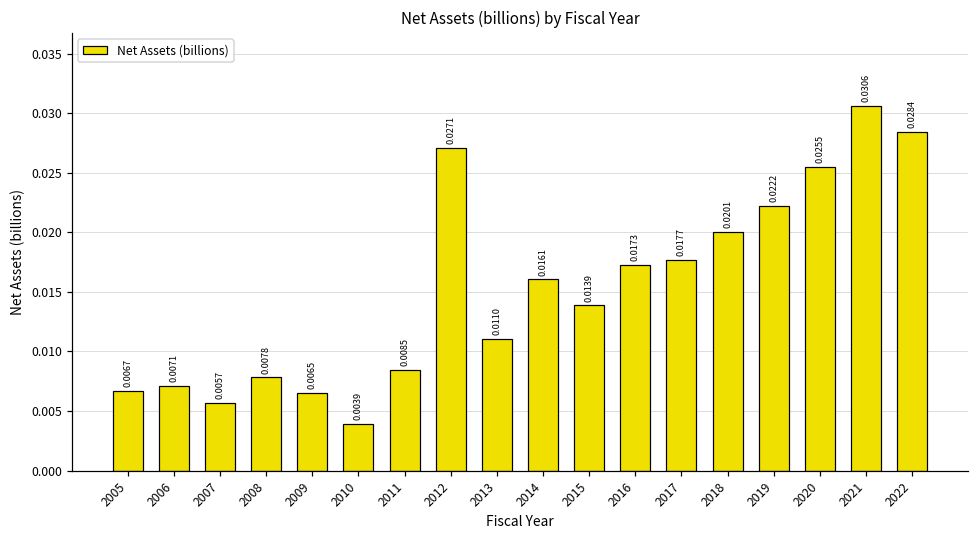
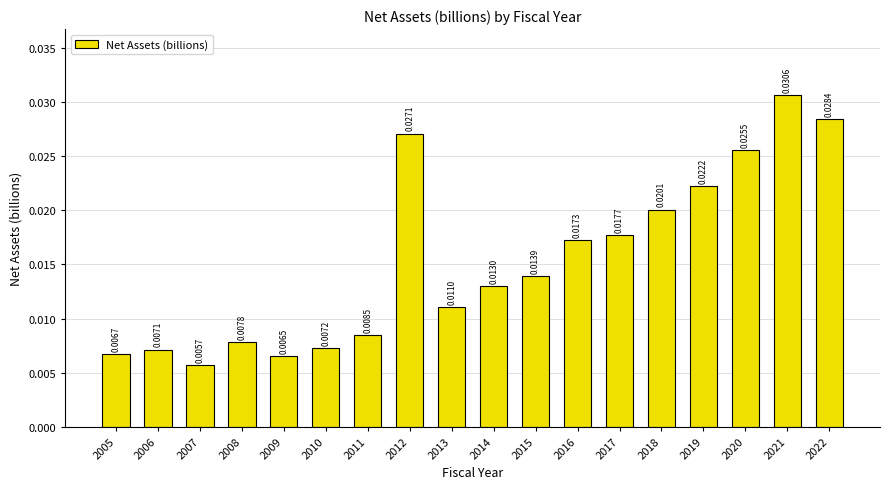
  {
    "2005": 0.0067,
    "2006": 0.0071,
    "2007": 0.0057,
    "2008": 0.0078,
    "2009": 0.0065,
-   "2010": 0.0039,
+   "2010": 0.0072,
    "2011": 0.0085,
    "2012": 0.0271,
    "2013": 0.0110,
-   "2014": 0.0161,
+   "2014": 0.0130,
    "2015": 0.0139,
    "2016": 0.0173,
    "2017": 0.0177,
    "2018": 0.0201,
    "2019": 0.0222,
    "2020": 0.0255,
    "2021": 0.0306,
    "2022": 0.0284
  }
